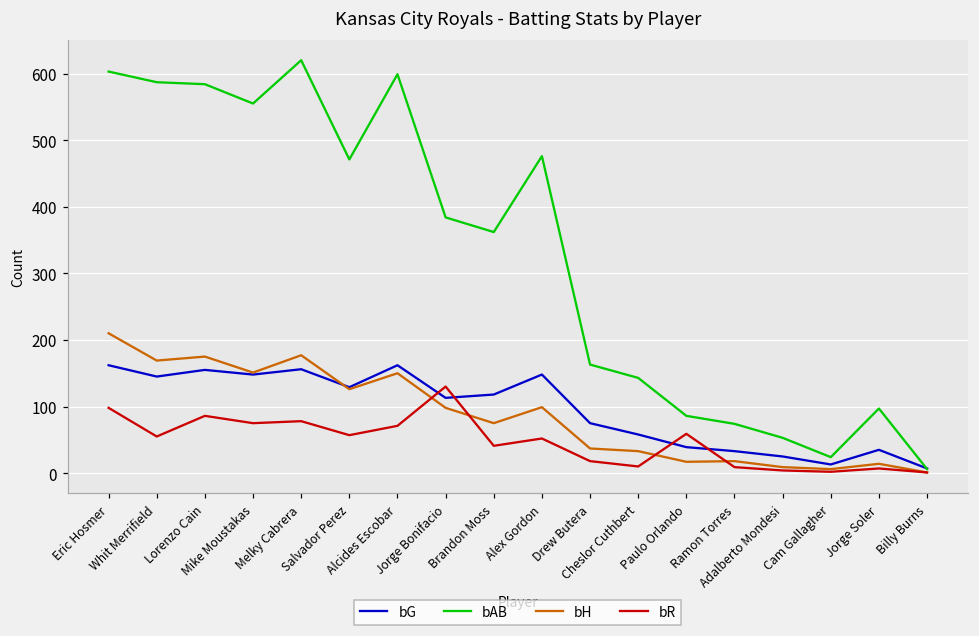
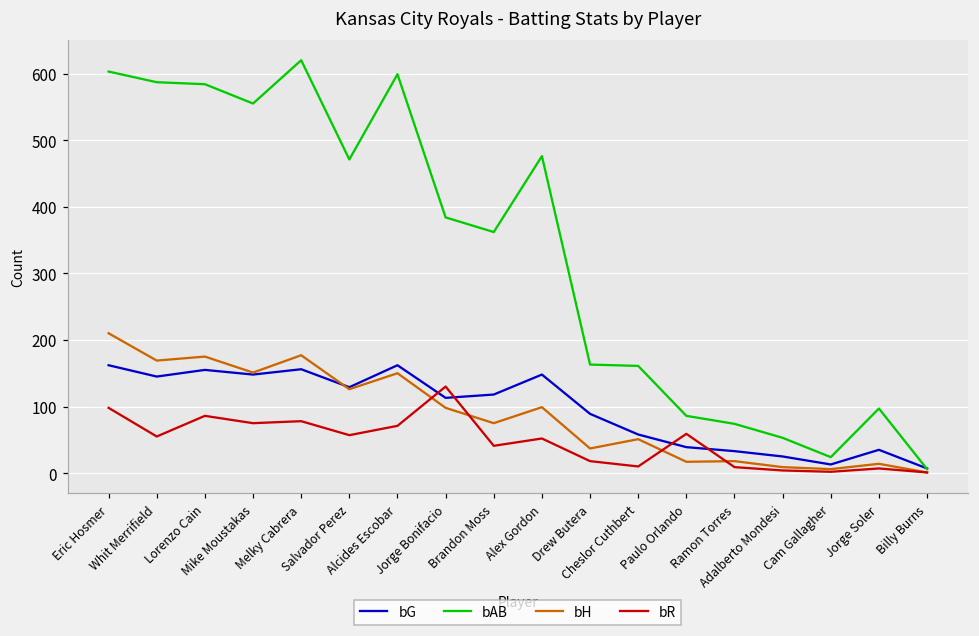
  {
    "bG": {
      "Eric Hosmer": 160,
      "Whit Merrifield": 150,
      "Lorenzo Cain": 160,
      "Melky Cabrera": 160,
      "Alcides Escobar": 160,
      "Jorge Bonifacio": 110,
      "Brandon Moss": 120,
      "Alex Gordon": 150,
-     "Drew Butera": 80,
+     "Drew Butera": 90,
      "Cheslor Cuthbert": 60,
      "Paulo Orlando": 40,
      "Ramon Torres": 30,
      "Adalberto Mondesi": 30,
      "Cam Gallagher": 10,
      "Jorge Soler": 40
    },
    "bAB": {
      "Eric Hosmer": 600,
      "Whit Merrifield": 590,
      "Lorenzo Cain": 580,
      "Mike Moustakas": 560,
      "Melky Cabrera": 620,
      "Salvador Perez": 470,
      "Alcides Escobar": 600,
      "Jorge Bonifacio": 380,
      "Brandon Moss": 360,
      "Alex Gordon": 480,
      "Drew Butera": 160,
-     "Cheslor Cuthbert": 140,
+     "Cheslor Cuthbert": 160,
      "Paulo Orlando": 90,
      "Ramon Torres": 70,
      "Adalberto Mondesi": 50,
      "Cam Gallagher": 20,
      "Jorge Soler": 100
    },
    "bH": {
      "Eric Hosmer": 210,
      "Whit Merrifield": 170,
      "Lorenzo Cain": 180,
      "Melky Cabrera": 180,
      "Alcides Escobar": 150,
      "Jorge Bonifacio": 100,
      "Brandon Moss": 80,
      "Alex Gordon": 100,
      "Drew Butera": 40,
-     "Cheslor Cuthbert": 30,
+     "Cheslor Cuthbert": 50,
      "Paulo Orlando": 20,
      "Ramon Torres": 20,
      "Adalberto Mondesi": 10,
      "Jorge Soler": 10
    },
    "bR": {
      "Eric Hosmer": 100,
      "Whit Merrifield": 60,
      "Lorenzo Cain": 90,
      "Mike Moustakas": 80,
      "Melky Cabrera": 80,
      "Salvador Perez": 60,
      "Alcides Escobar": 70,
      "Jorge Bonifacio": 130,
      "Brandon Moss": 40,
      "Alex Gordon": 50,
      "Drew Butera": 20,
      "Cheslor Cuthbert": 10,
      "Paulo Orlando": 60,
      "Ramon Torres": 10,
      "Adalberto Mondesi": 0,
      "Jorge Soler": 10
    }
  }
